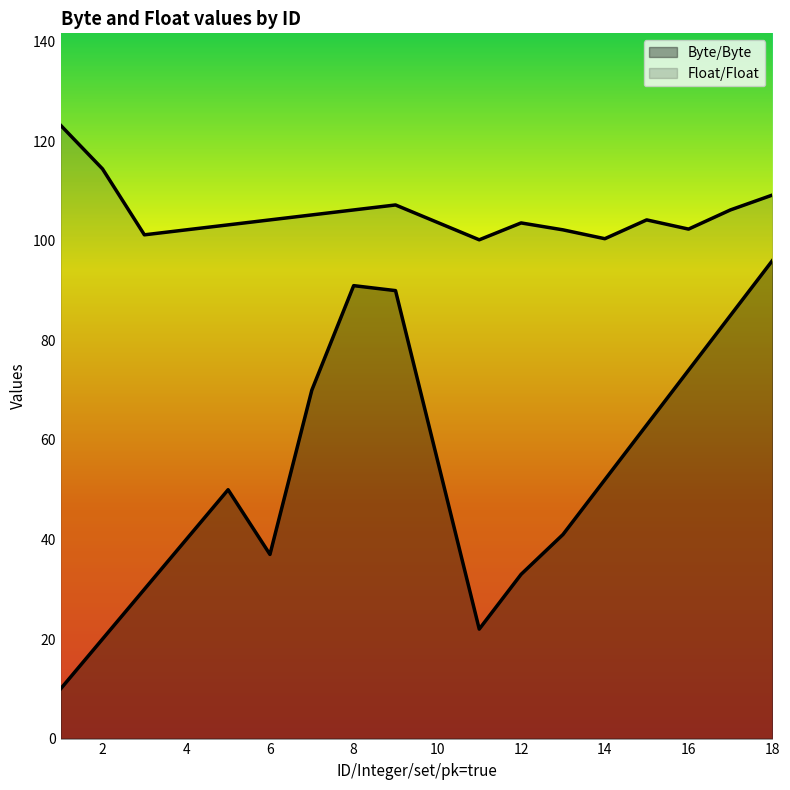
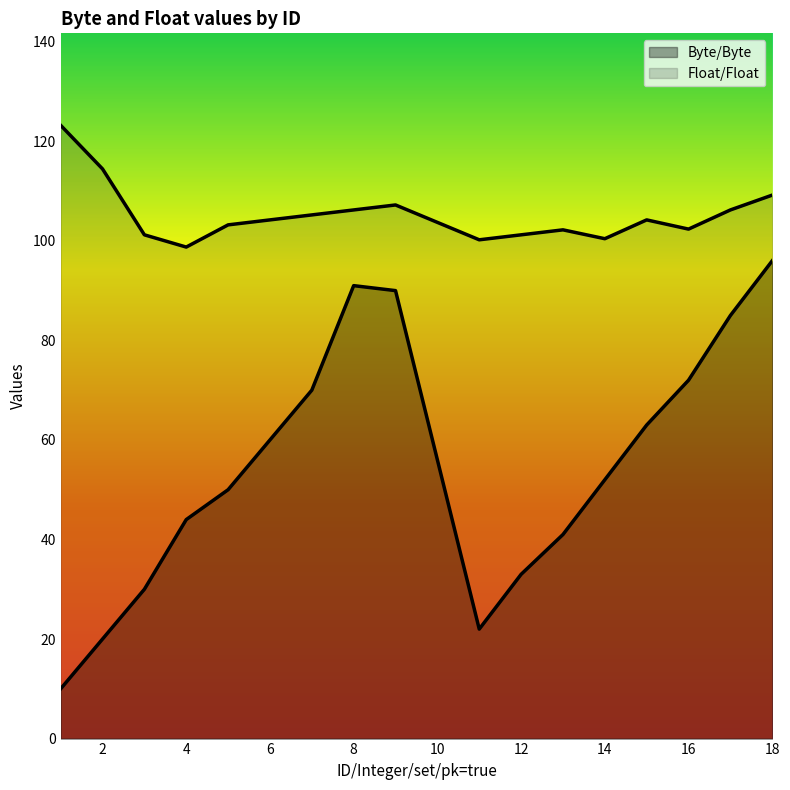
  {
    "Byte/Byte": {
      "2": 20,
-     "4": 40,
-     "6": 37,
+     "4": 44,
+     "6": 60,
      "8": 91,
      "12": 33,
      "14": 52,
-     "16": 74,
+     "16": 72,
      "18": 96
    },
    "Float/Float": {
      "2": 114,
-     "4": 102,
+     "4": 99,
      "6": 104,
      "8": 106,
-     "12": 104,
+     "12": 101,
      "14": 100,
      "16": 102,
      "18": 109
    }
  }
